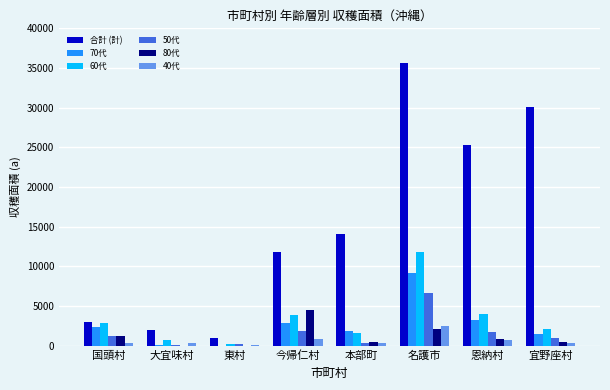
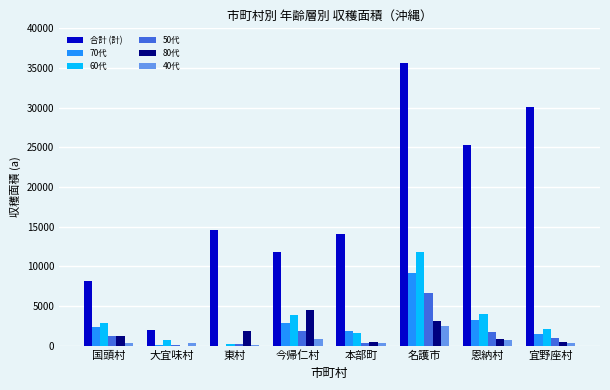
  {
    "合計 (計)": {
-     "国頭村": 3000,
+     "国頭村": 8000,
      "大宜味村": 2000,
-     "東村": 1000,
+     "東村": 15000,
      "今帰仁村": 12000,
      "本部町": 14000,
      "名護市": 36000,
      "恩納村": 25000,
      "宜野座村": 30000
    },
    "80代": {
      "国頭村": 1000,
-     "東村": 0,
+     "東村": 2000,
      "今帰仁村": 5000,
      "本部町": 0,
-     "名護市": 2000,
+     "名護市": 3000,
      "恩納村": 1000,
      "宜野座村": 1000
    }
  }
